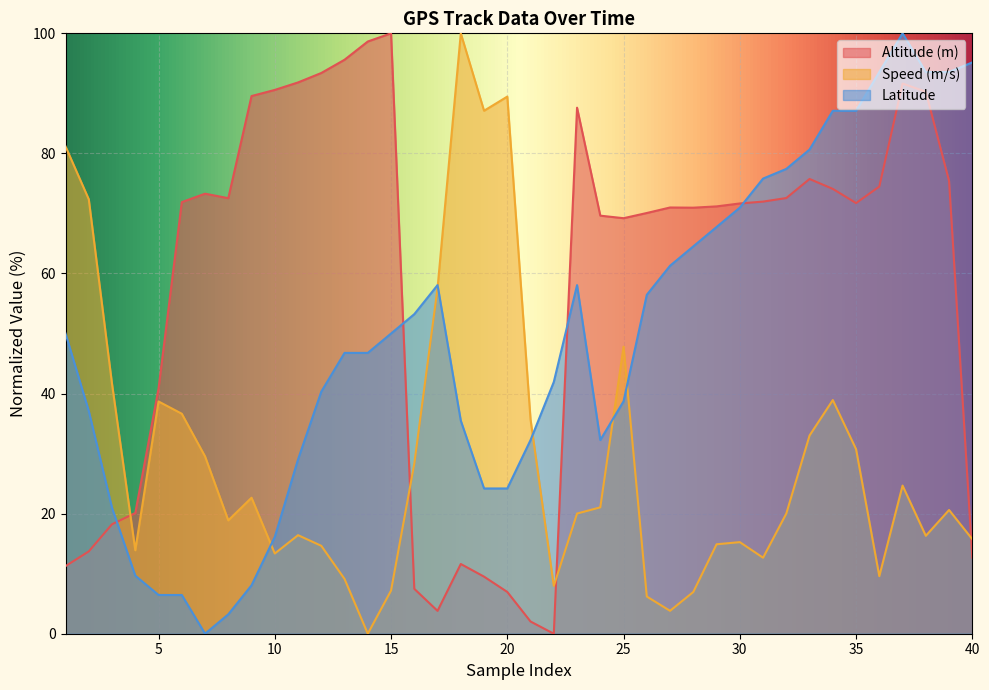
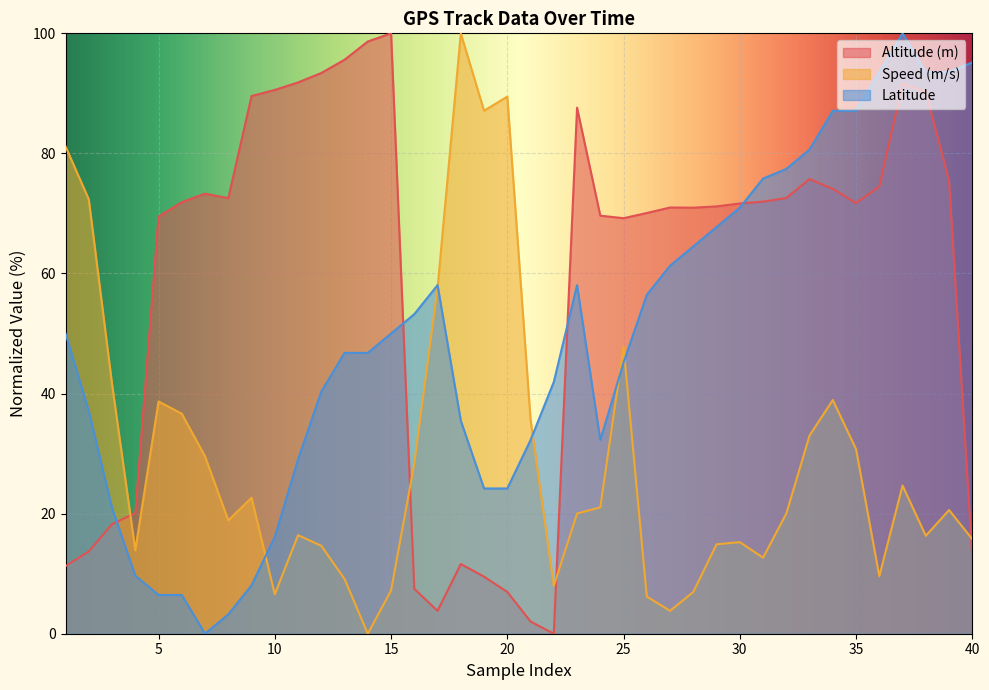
  {
    "Altitude (m)": {
-     "5": 41,
+     "5": 69,
      "10": 91,
      "15": 100,
      "20": 7,
      "25": 69,
      "30": 72,
      "35": 72,
      "40": 13
    },
    "Speed (m/s)": {
      "5": 39,
-     "10": 13,
+     "10": 7,
      "15": 7,
      "20": 89,
      "25": 48,
      "30": 15,
      "35": 31,
      "40": 16
    },
    "Latitude": {
      "5": 6,
      "10": 16,
      "15": 50,
      "20": 24,
-     "25": 39,
+     "25": 45,
      "30": 71,
      "35": 87,
      "40": 95
    }
  }
